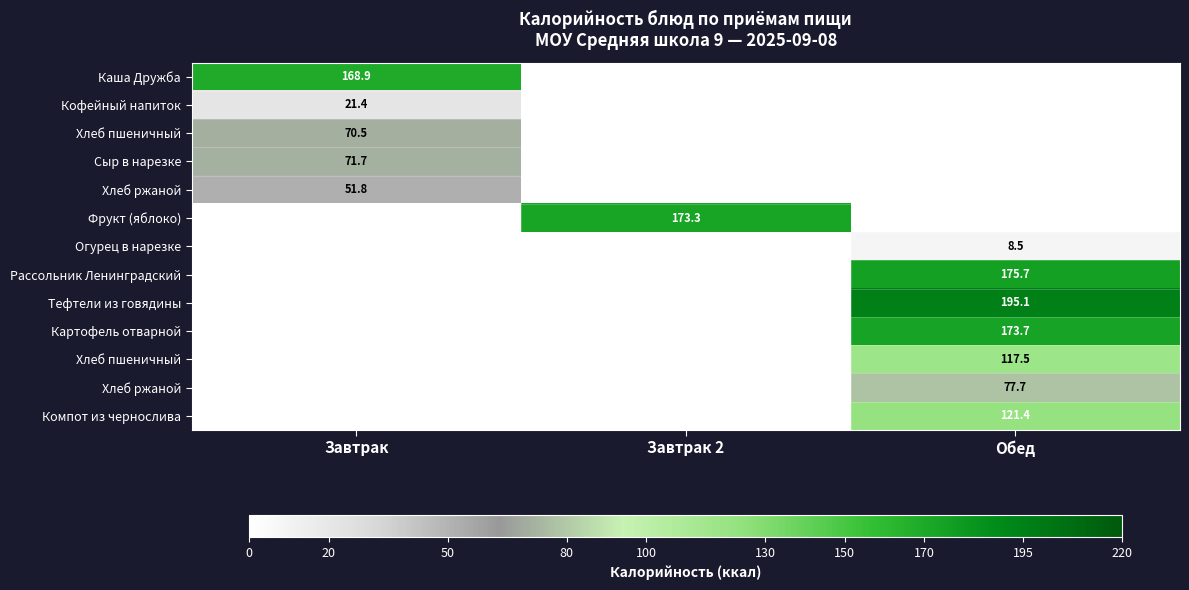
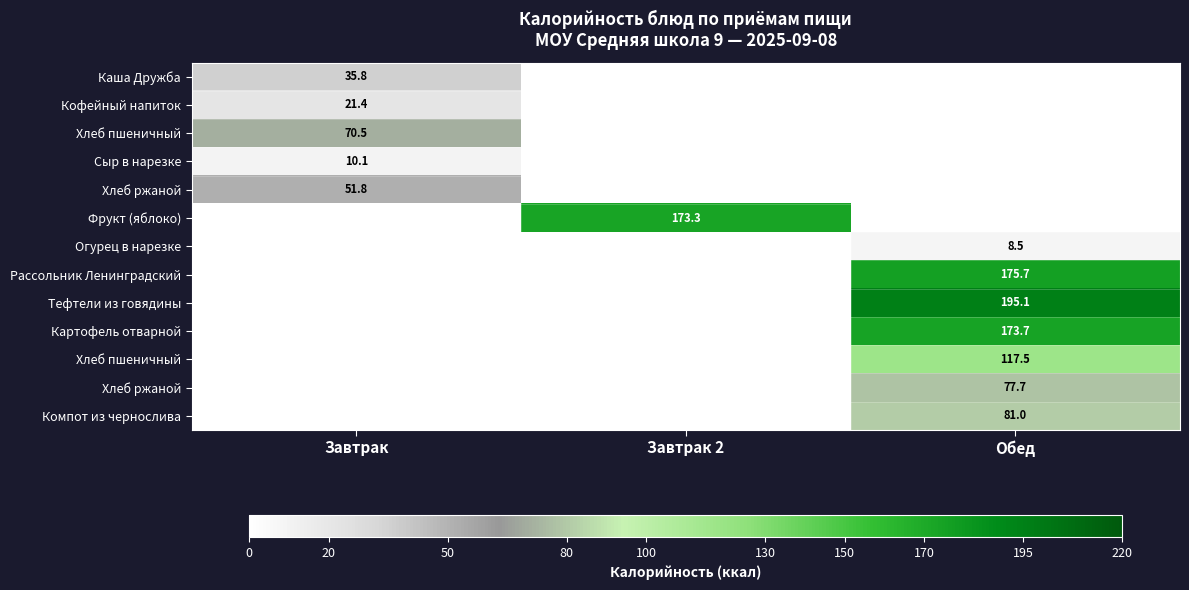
  {
    "Каша Дружба": {
-     "Завтрак": 168.9
+     "Завтрак": 35.8
    },
    "Кофейный напиток": {
      "Завтрак": 21.4
    },
    "Сыр в нарезке": {
-     "Завтрак": 71.7
+     "Завтрак": 10.1
    },
    "Фрукт (яблоко)": {
      "Завтрак 2": 173.3
    },
    "Огурец в нарезке": {
      "Обед": 8.5
    },
    "Рассольник Ленинградский": {
      "Обед": 175.7
    },
    "Тефтели из говядины": {
      "Обед": 195.1
    },
    "Картофель отварной": {
      "Обед": 173.7
    },
    "Компот из чернослива": {
-     "Обед": 121.4
+     "Обед": 81.0
    }
  }
